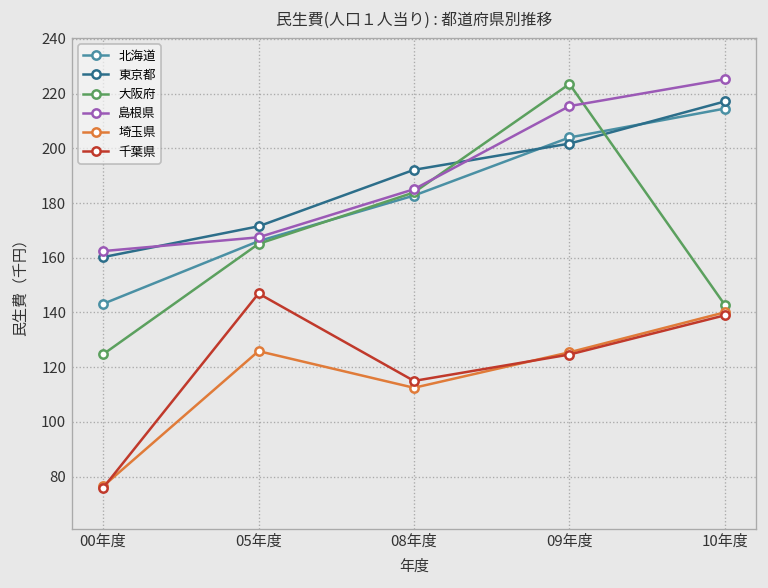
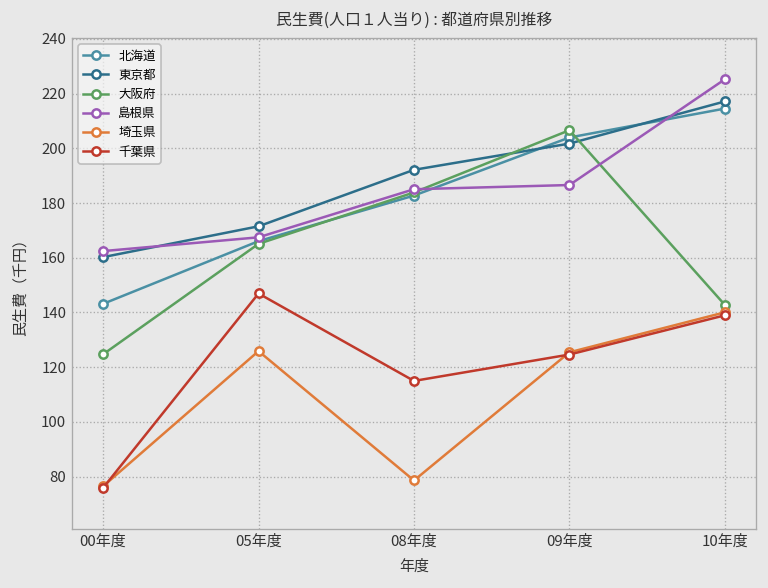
  {
    "大阪府": {
      "00年度": 125,
      "08年度": 184,
-     "09年度": 224,
+     "09年度": 207,
      "10年度": 143
    },
    "島根県": {
      "00年度": 162,
      "05年度": 167,
      "08年度": 185,
-     "09年度": 215,
+     "09年度": 187,
      "10年度": 225
    },
    "埼玉県": {
      "05年度": 126,
-     "08年度": 112
+     "08年度": 79
    },
    "千葉県": {
      "05年度": 147,
      "08年度": 115
    }
  }
